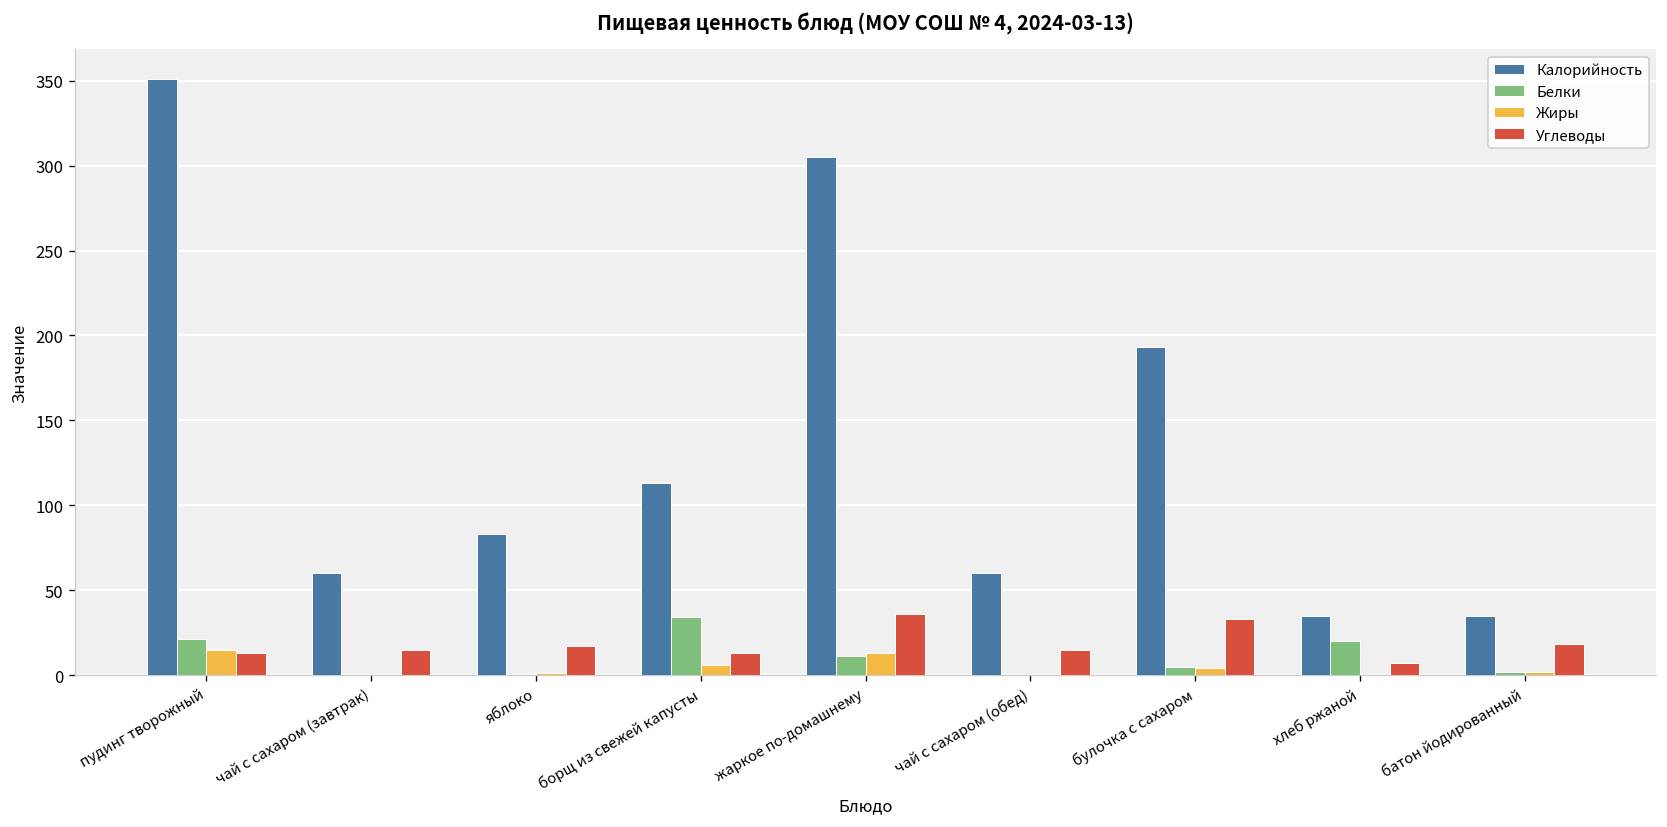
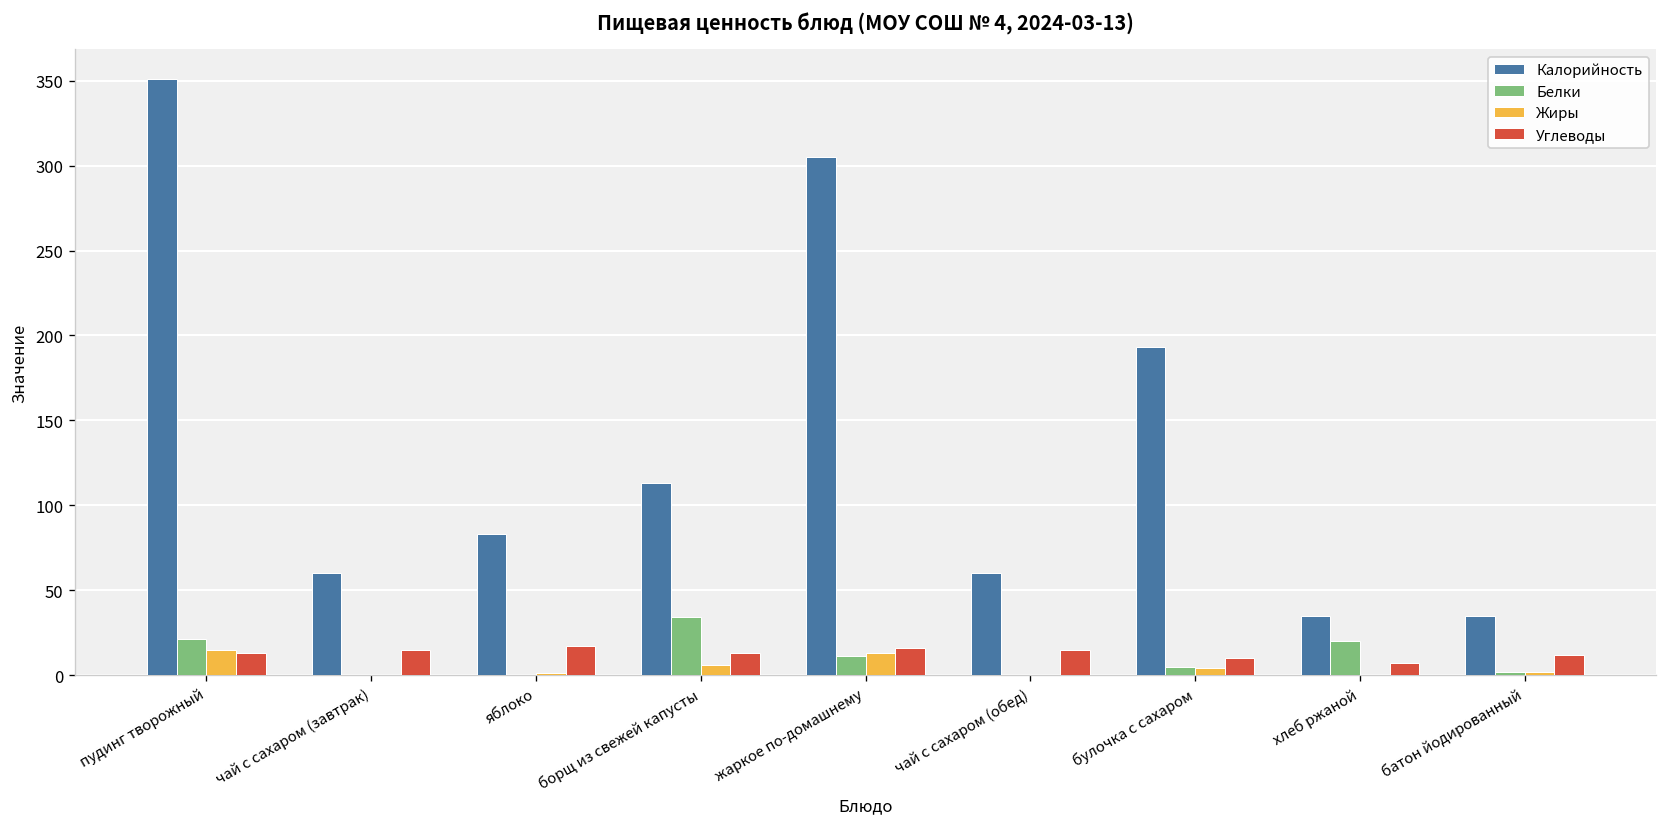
  {
    "Калорийность": {
      "пудинг творожный": 351,
      "чай с сахаром (завтрак)": 60,
      "яблоко": 83,
      "борщ из свежей капусты": 113,
      "жаркое по-домашнему": 305,
      "чай с сахаром (обед)": 60,
      "булочка с сахаром": 193,
      "хлеб ржаной": 35,
      "батон йодированный": 35
    },
    "Белки": {
      "пудинг творожный": 21,
      "чай с сахаром (завтрак)": 0,
      "яблоко": 0,
      "борщ из свежей капусты": 34,
      "жаркое по-домашнему": 11,
      "чай с сахаром (обед)": 0,
      "булочка с сахаром": 5,
      "хлеб ржаной": 20,
      "батон йодированный": 2
    },
    "Жиры": {
      "пудинг творожный": 15,
      "чай с сахаром (завтрак)": 0,
      "борщ из свежей капусты": 6,
      "жаркое по-домашнему": 13,
      "чай с сахаром (обед)": 0,
      "булочка с сахаром": 4,
      "хлеб ржаной": 0,
      "батон йодированный": 2
    },
    "Углеводы": {
      "пудинг творожный": 13,
      "чай с сахаром (завтрак)": 15,
      "яблоко": 17,
      "борщ из свежей капусты": 13,
-     "жаркое по-домашнему": 36,
+     "жаркое по-домашнему": 16,
      "чай с сахаром (обед)": 15,
-     "булочка с сахаром": 33,
+     "булочка с сахаром": 10,
      "хлеб ржаной": 7,
-     "батон йодированный": 18
+     "батон йодированный": 12
    }
  }
